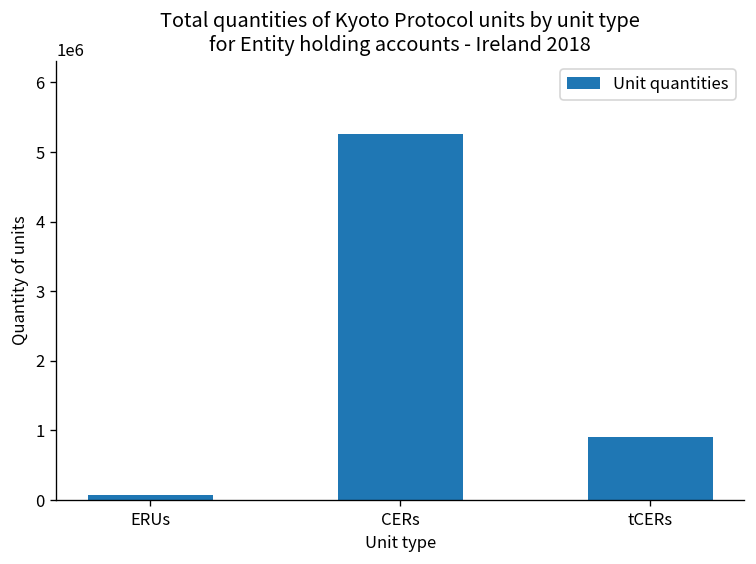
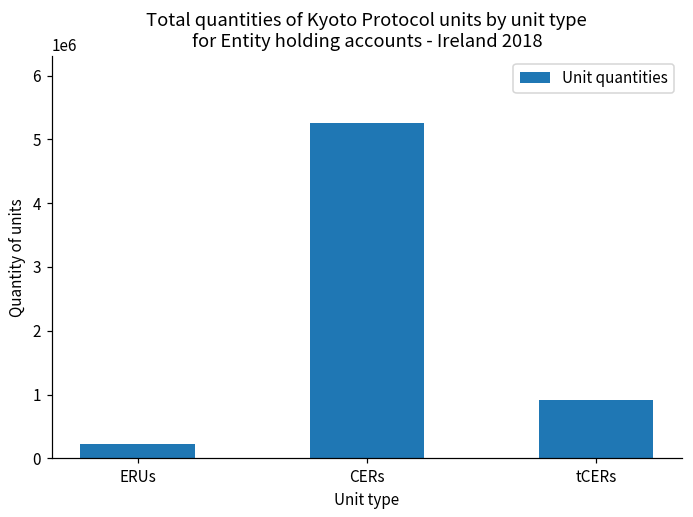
  {
-   "ERUs": 100000,
+   "ERUs": 200000,
    "CERs": 5300000,
    "tCERs": 900000
  }
